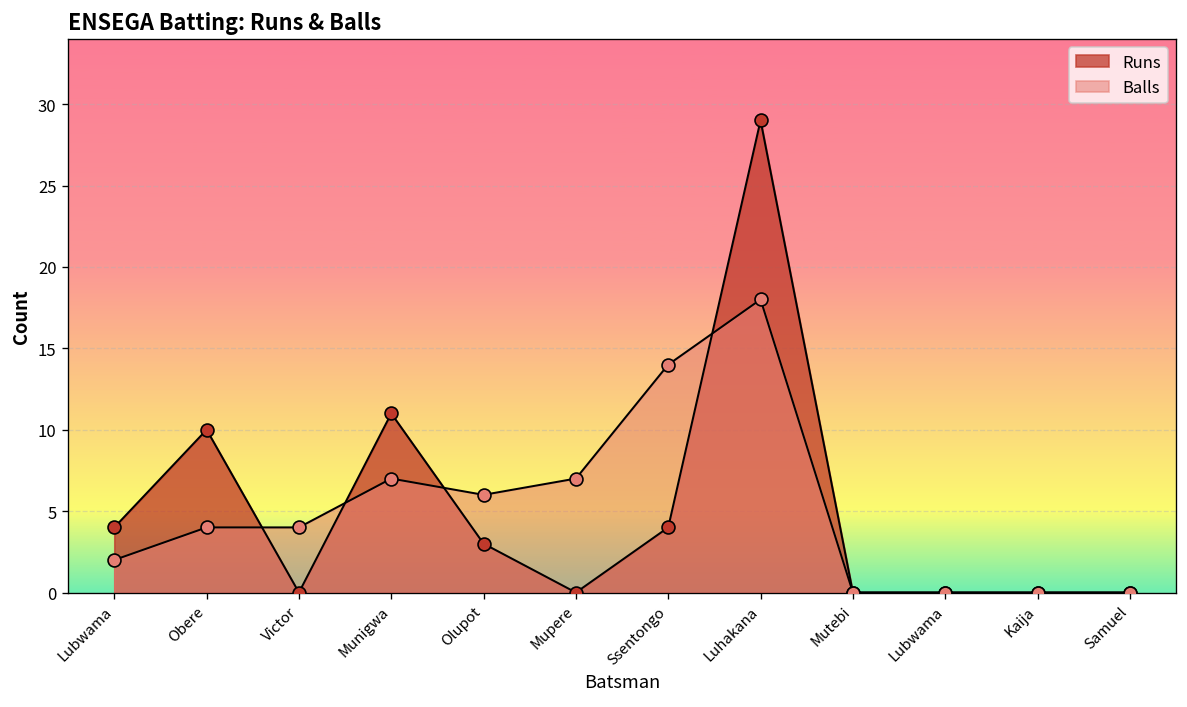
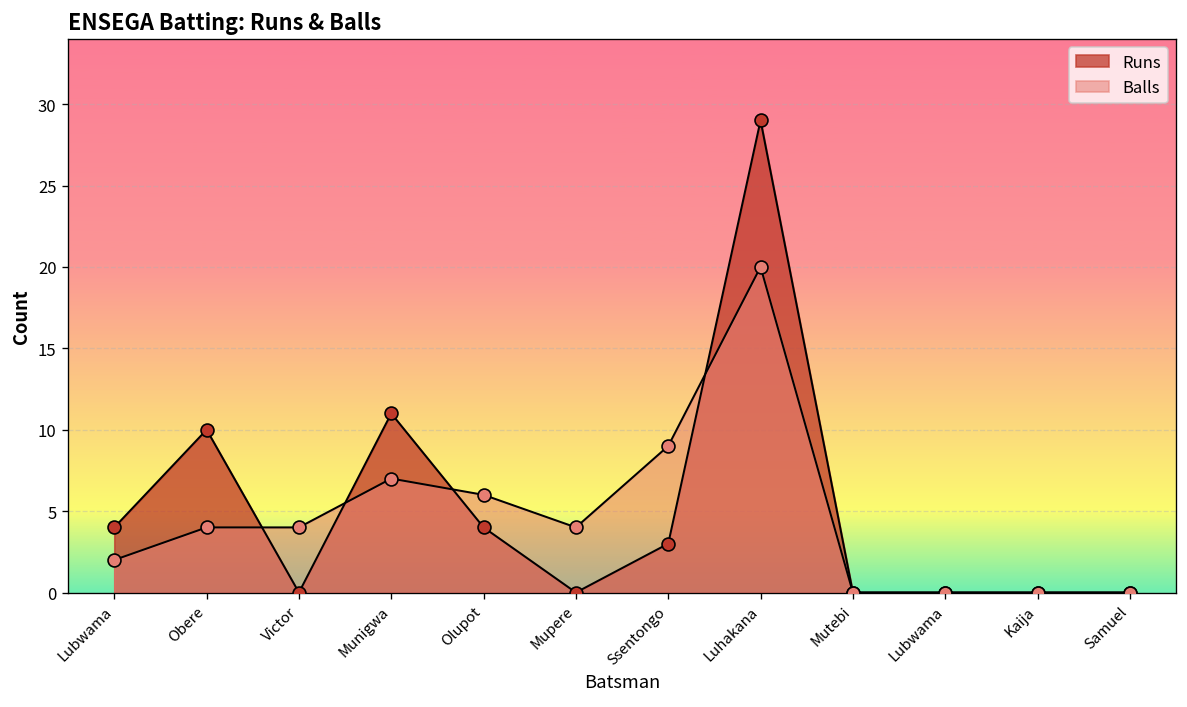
  {
    "Runs": {
      "Obere": 10,
      "Victor": 0,
      "Munigwa": 11,
-     "Olupot": 3,
+     "Olupot": 4,
      "Mupere": 0,
-     "Ssentongo": 4,
+     "Ssentongo": 3,
      "Luhakana": 29
    },
    "Balls": {
      "Obere": 4,
      "Victor": 4,
      "Munigwa": 7,
      "Olupot": 6,
-     "Mupere": 7,
-     "Ssentongo": 14,
-     "Luhakana": 18
+     "Mupere": 4,
+     "Ssentongo": 9,
+     "Luhakana": 20
    }
  }
